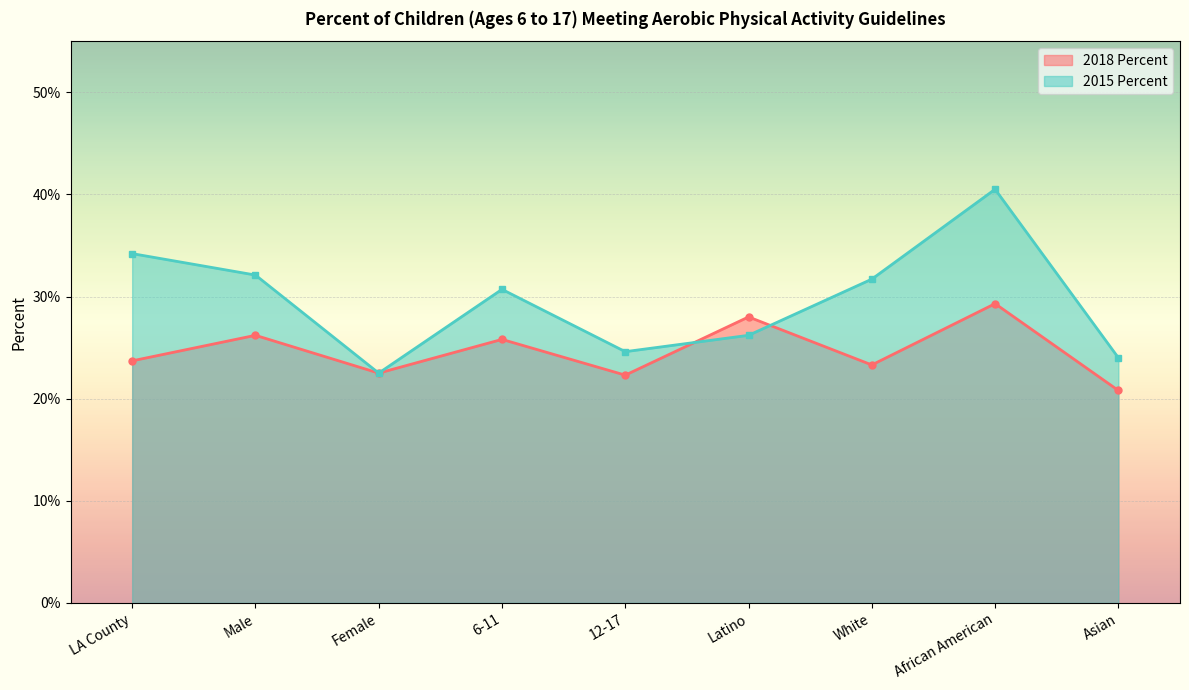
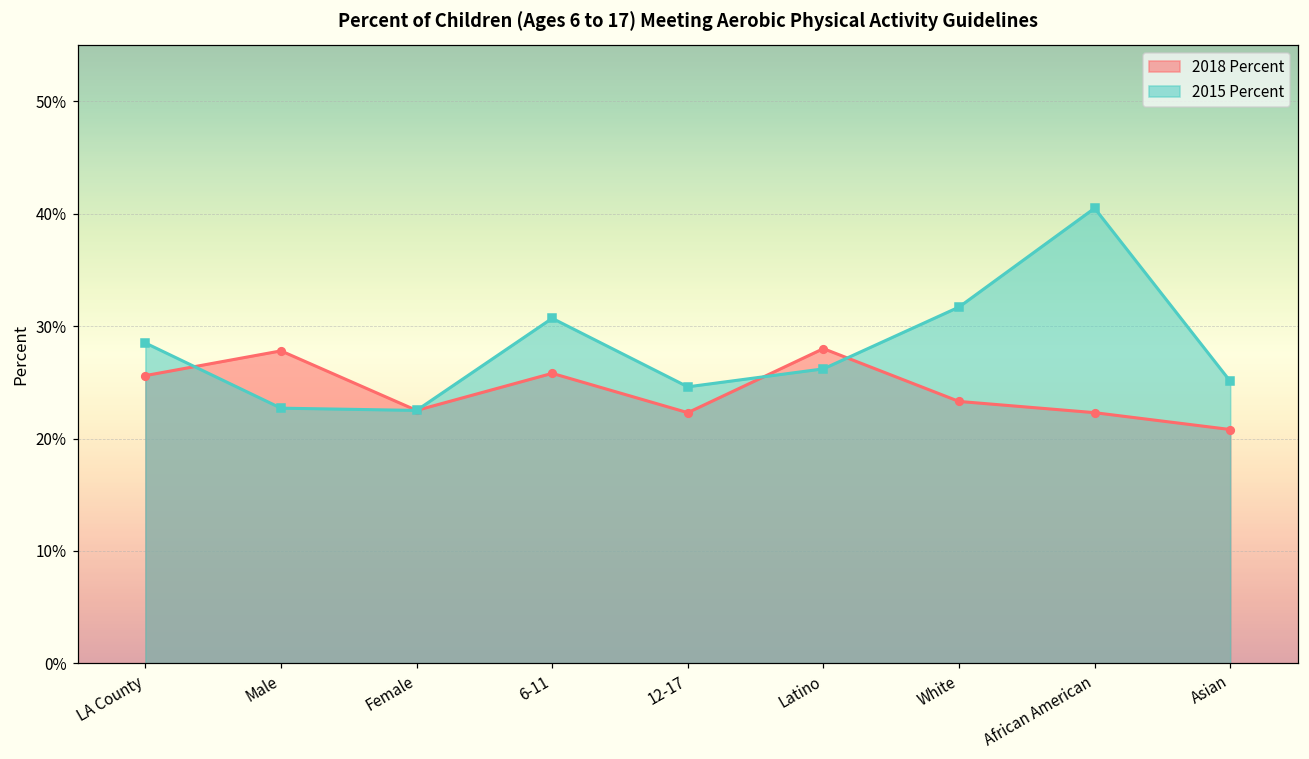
  {
    "2018 Percent": {
-     "LA County": "23.7%",
-     "Male": "26.2%",
+     "LA County": "25.6%",
+     "Male": "27.8%",
      "6-11": "25.8%",
      "12-17": "22.3%",
      "Latino": "28.0%",
      "White": "23.3%",
-     "African American": "29.3%",
+     "African American": "22.3%",
      "Asian": "20.8%"
    },
    "2015 Percent": {
-     "LA County": "34.2%",
-     "Male": "32.1%",
+     "LA County": "28.5%",
+     "Male": "22.7%",
      "6-11": "30.7%",
      "12-17": "24.6%",
      "Latino": "26.2%",
      "White": "31.7%",
      "African American": "40.5%",
-     "Asian": "24.0%"
+     "Asian": "25.1%"
    }
  }
